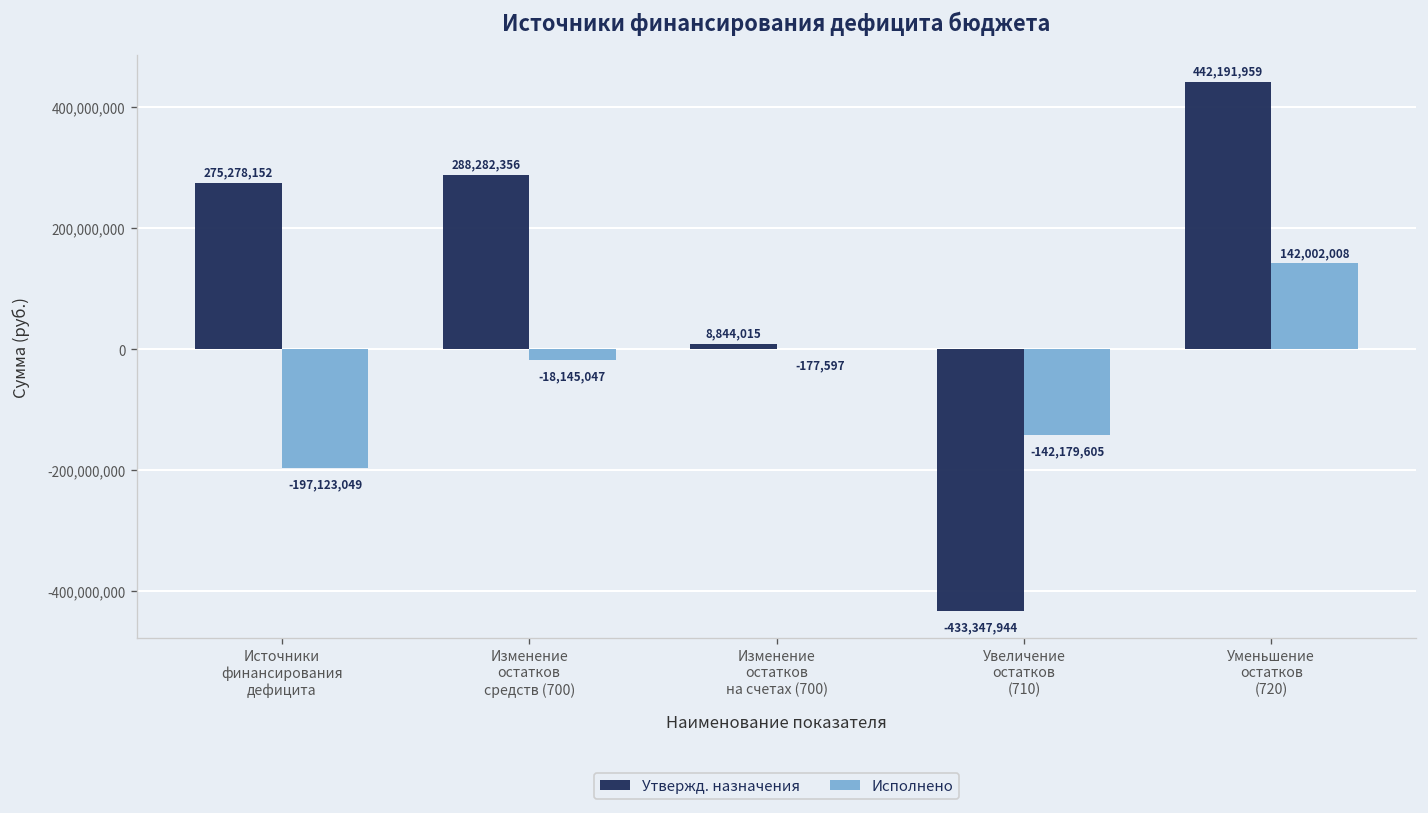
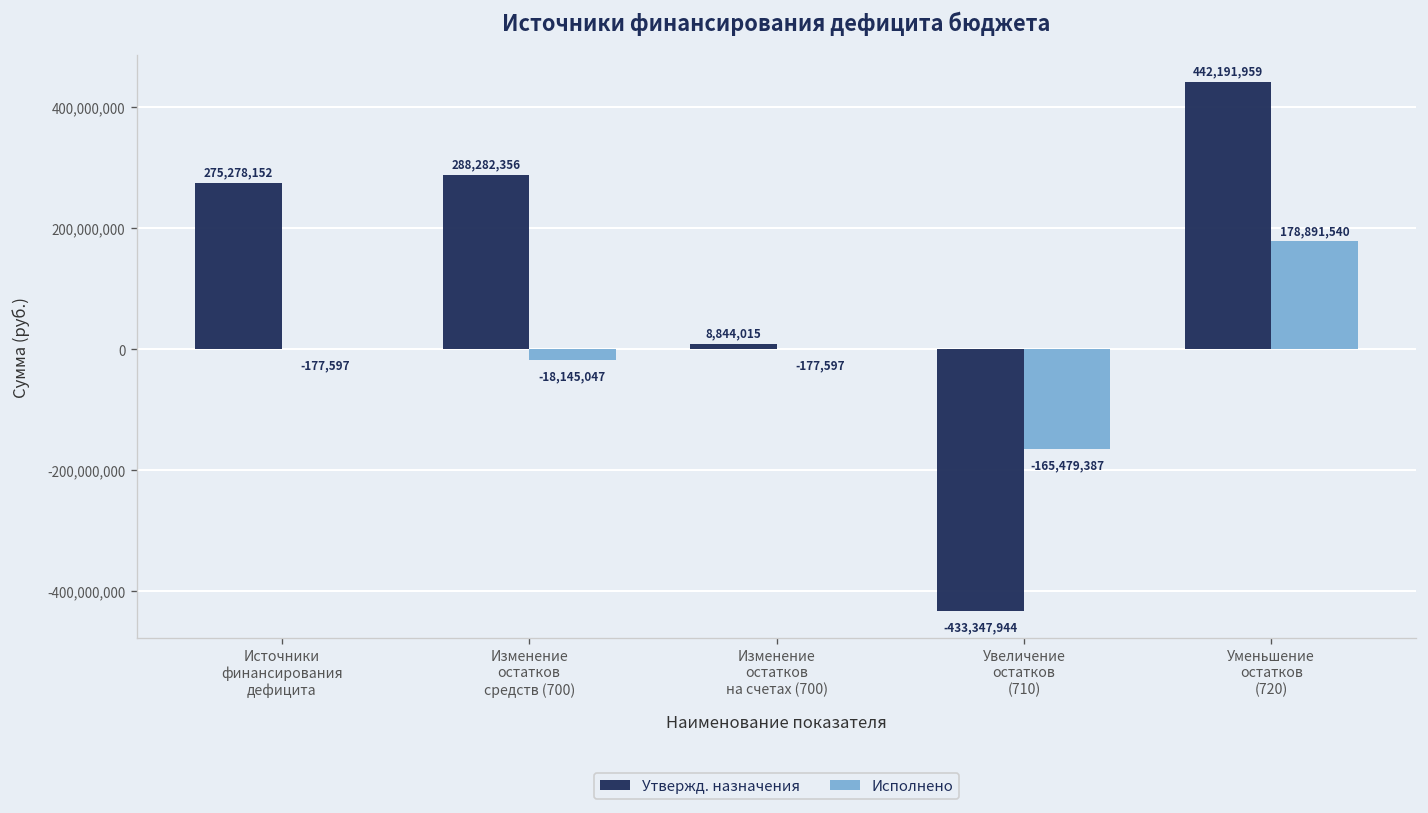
  {
    "Утвержд. назначения": {
      "Источники финансирования дефицита": "275,278,152",
      "Изменение остатков средств (700)": "288,282,356",
      "Изменение остатков на счетах (700)": "8,844,015",
      "Увеличение остатков (710)": "-433,347,944",
      "Уменьшение остатков (720)": "442,191,959"
    },
    "Исполнено": {
-     "Источники финансирования дефицита": "-197,123,049",
+     "Источники финансирования дефицита": "-177,597",
      "Изменение остатков средств (700)": "-18,145,047",
      "Изменение остатков на счетах (700)": "-177,597",
-     "Увеличение остатков (710)": "-142,179,605",
-     "Уменьшение остатков (720)": "142,002,008"
+     "Увеличение остатков (710)": "-165,479,387",
+     "Уменьшение остатков (720)": "178,891,540"
    }
  }
